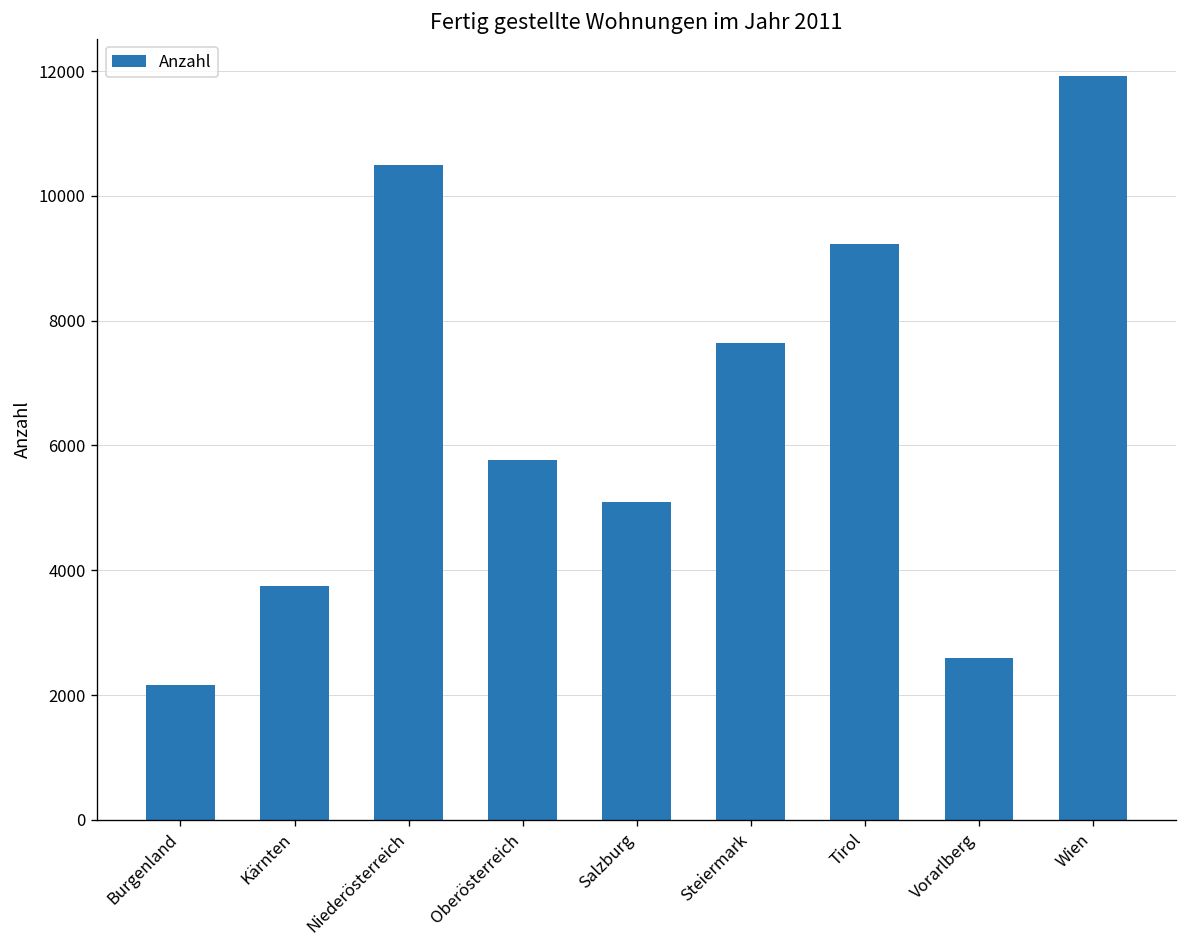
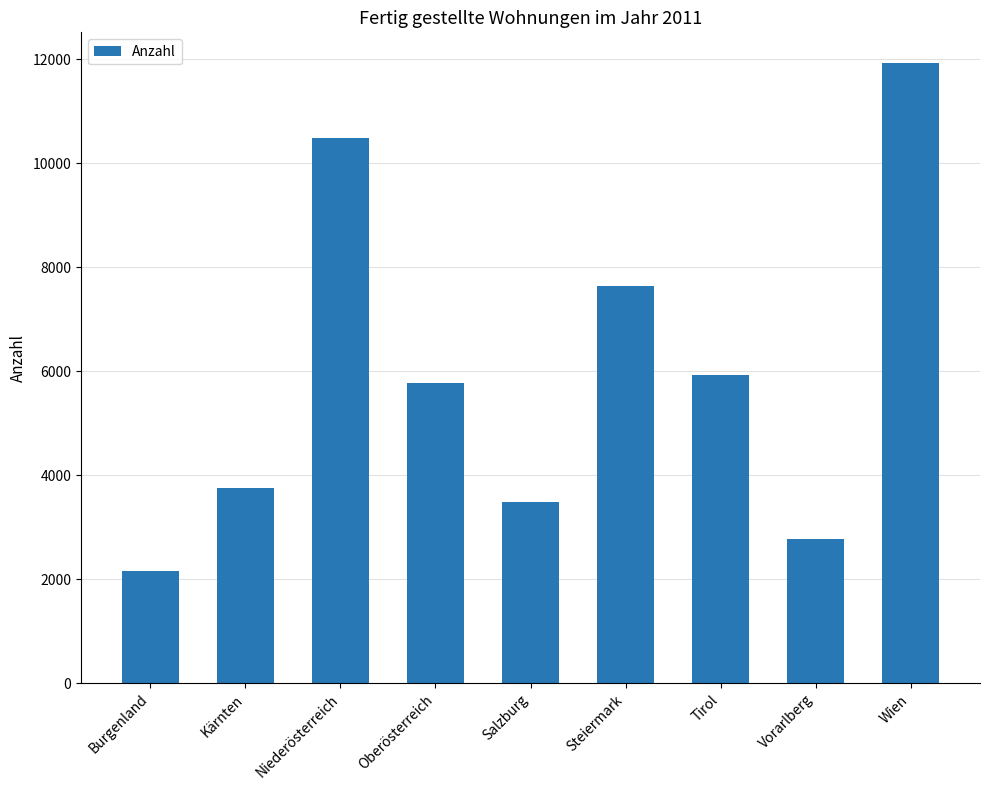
  {
    "Burgenland": 2200,
    "Kärnten": 3800,
    "Niederösterreich": 10500,
    "Oberösterreich": 5800,
-   "Salzburg": 5100,
+   "Salzburg": 3500,
    "Steiermark": 7600,
-   "Tirol": 9200,
-   "Vorarlberg": 2600,
+   "Tirol": 5900,
+   "Vorarlberg": 2800,
    "Wien": 11900
  }
